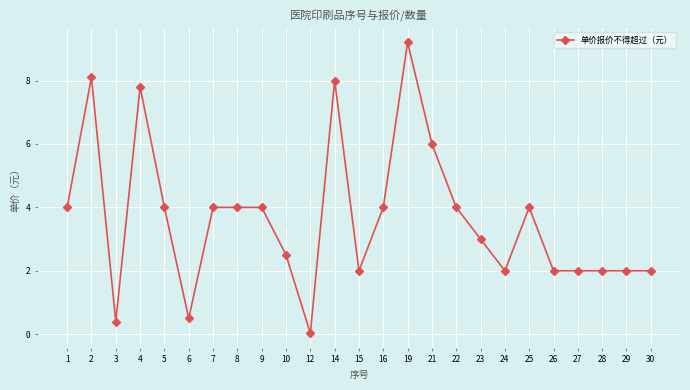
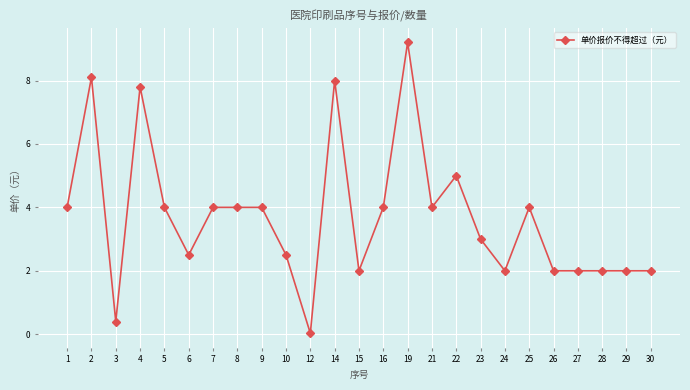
  {
    "1": 4.0,
    "2": 8.1,
    "3": 0.4,
    "4": 7.8,
    "5": 4.0,
-   "6": 0.5,
+   "6": 2.5,
    "7": 4.0,
    "8": 4.0,
    "9": 4.0,
    "10": 2.5,
    "12": 0.0,
    "14": 8.0,
    "15": 2.0,
    "16": 4.0,
    "19": 9.2,
-   "21": 6,
-   "22": 4,
+   "21": 4,
+   "22": 5,
    "23": 3.0,
    "24": 2.0,
    "25": 4.0,
    "26": 2.0,
    "27": 2.0,
    "28": 2.0,
    "29": 2.0,
    "30": 2.0
  }
